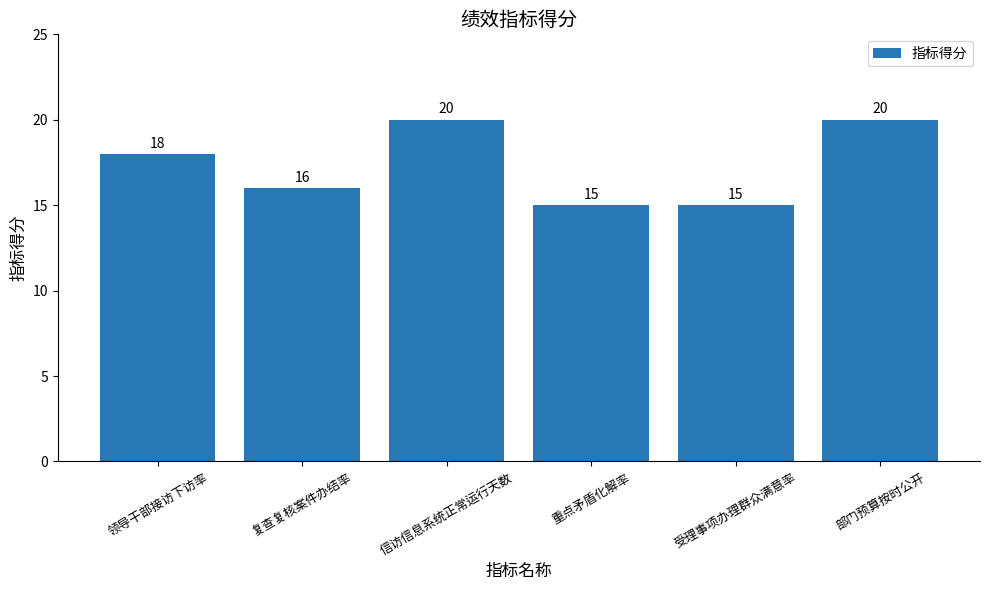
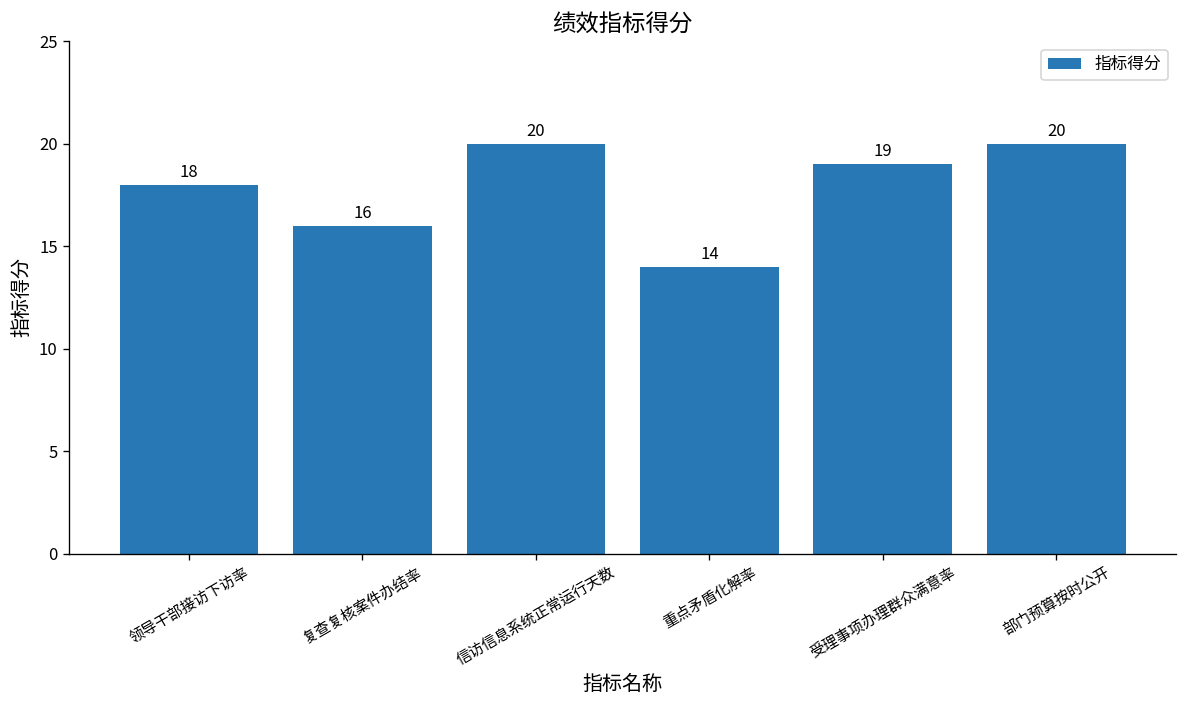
  {
    "领导干部接访下访率": 18,
    "复查复核案件办结率": 16,
    "信访信息系统正常运行天数": 20,
-   "重点矛盾化解率": 15,
-   "受理事项办理群众满意率": 15,
+   "重点矛盾化解率": 14,
+   "受理事项办理群众满意率": 19,
    "部门预算按时公开": 20
  }
